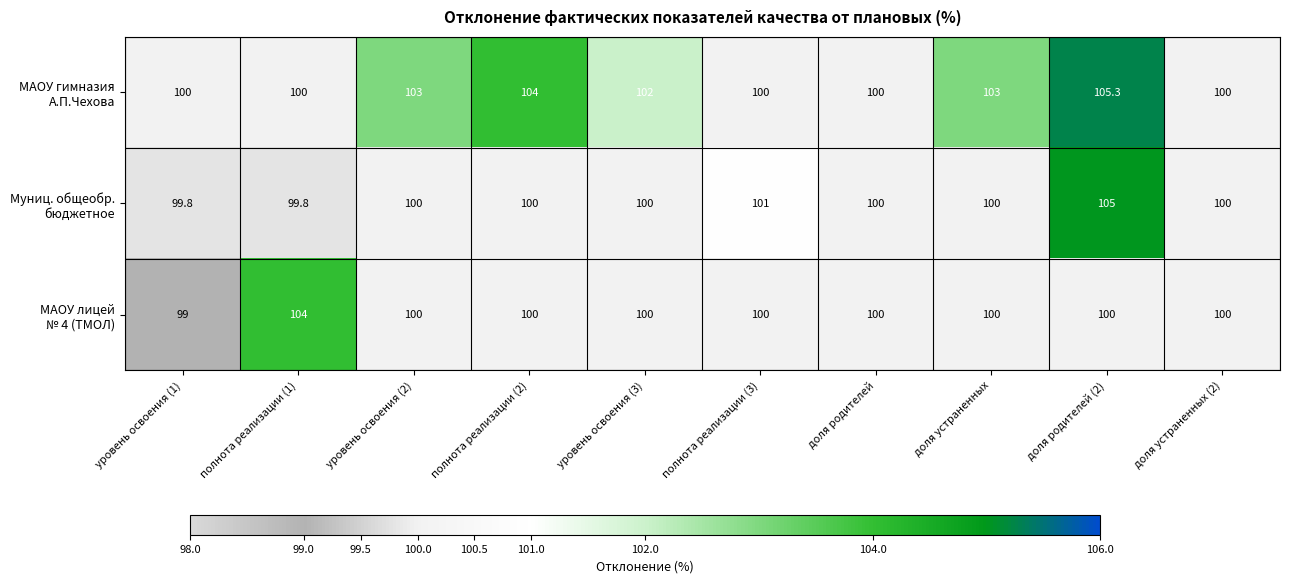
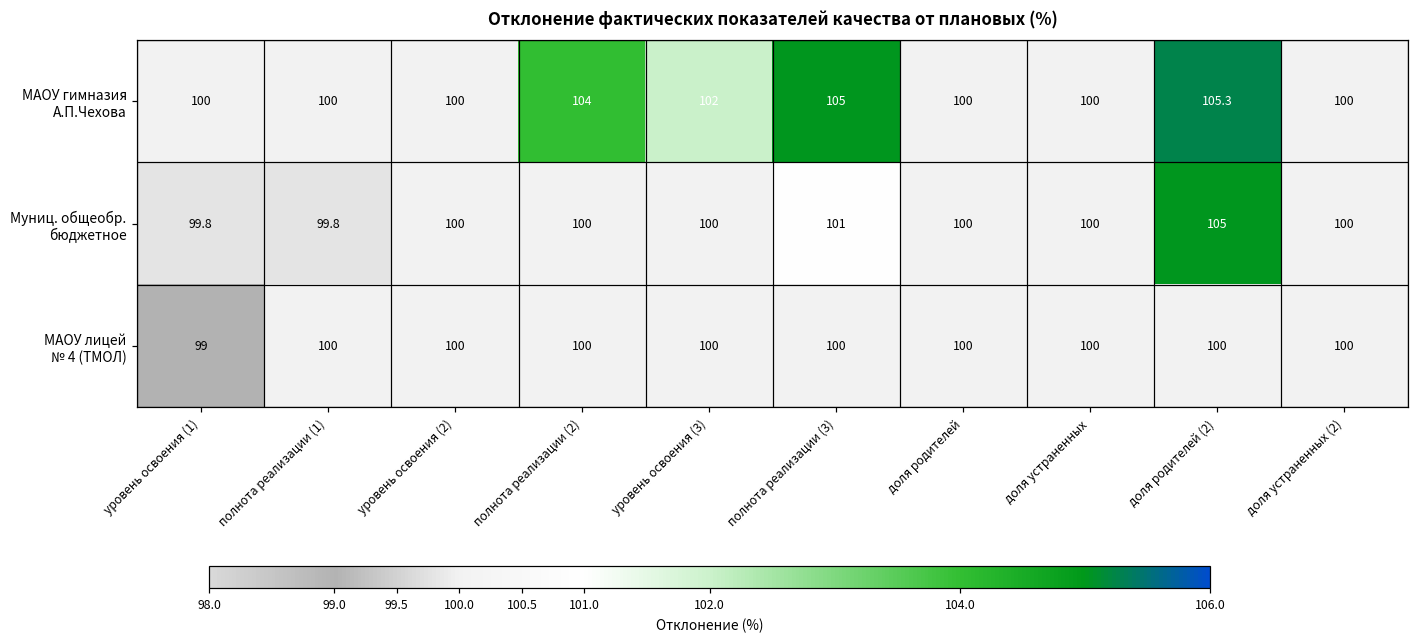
  {
    "МАОУ гимназия А.П.Чехова": {
      "уровень освоения (1)": 100,
      "полнота реализации (1)": 100,
-     "уровень освоения (2)": 103,
+     "уровень освоения (2)": 100,
      "полнота реализации (2)": 104,
      "уровень освоения (3)": 102,
-     "полнота реализации (3)": 100,
+     "полнота реализации (3)": 105,
      "доля родителей": 100,
-     "доля устраненных": 103,
+     "доля устраненных": 100,
      "доля родителей (2)": 105.3,
      "доля устраненных (2)": 100
    },
    "Муниц. общеобр. бюджетное": {
      "уровень освоения (1)": 99.8,
      "полнота реализации (1)": 99.8,
      "уровень освоения (2)": 100,
      "полнота реализации (2)": 100,
      "уровень освоения (3)": 100,
      "полнота реализации (3)": 101,
      "доля родителей": 100,
      "доля устраненных": 100,
      "доля родителей (2)": 105,
      "доля устраненных (2)": 100
    },
    "МАОУ лицей № 4 (ТМОЛ)": {
      "уровень освоения (1)": 99,
-     "полнота реализации (1)": 104,
+     "полнота реализации (1)": 100,
      "уровень освоения (2)": 100,
      "полнота реализации (2)": 100,
      "уровень освоения (3)": 100,
      "полнота реализации (3)": 100,
      "доля родителей": 100,
      "доля устраненных": 100,
      "доля родителей (2)": 100,
      "доля устраненных (2)": 100
    }
  }
